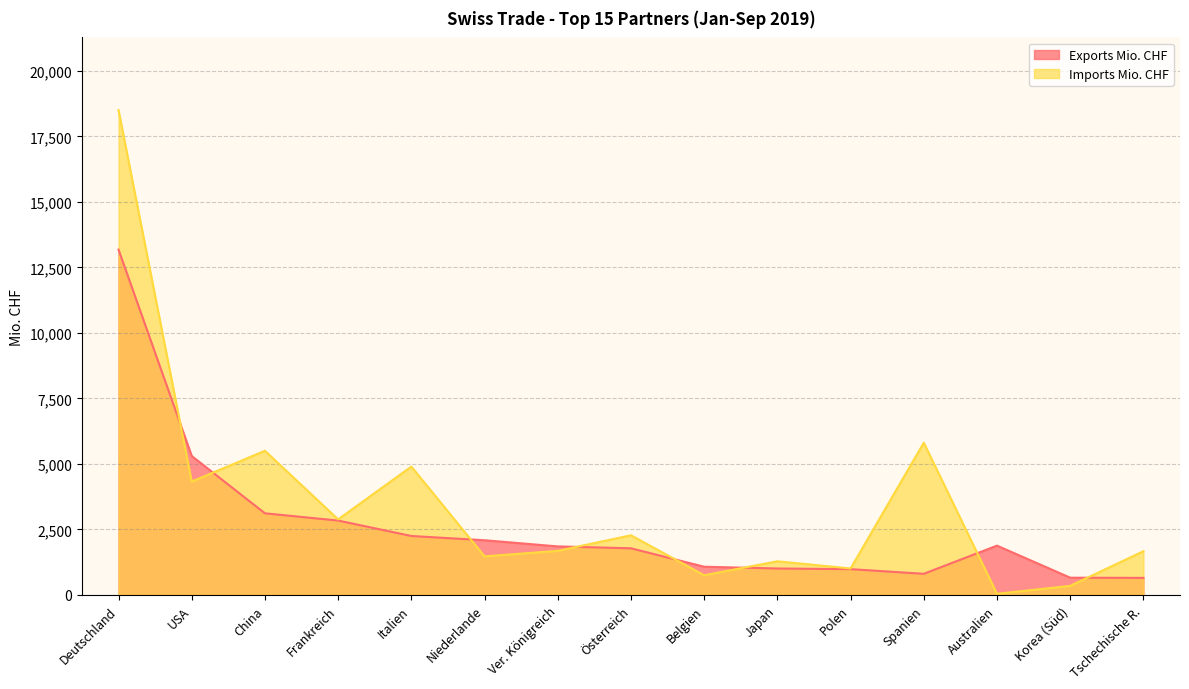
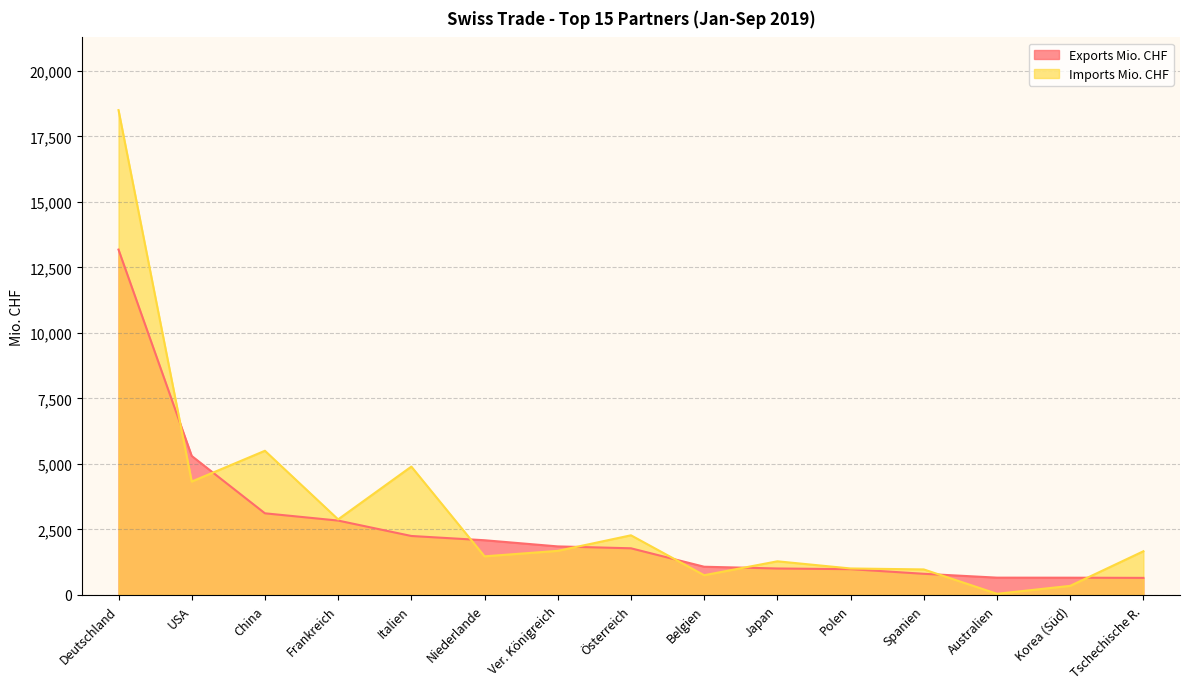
  {
    "Exports Mio. CHF": {
      "Deutschland": "13,200",
      "USA": "5,300",
      "China": "3,100",
      "Italien": "2,300",
      "Niederlande": "2,100",
      "Ver. Königreich": "1,900",
      "Österreich": "1,800",
      "Belgien": "1,100",
      "Japan": "1,000",
      "Spanien": "800",
-     "Australien": "1,900",
+     "Australien": "700",
      "Korea (Süd)": "700",
      "Tschechische R.": "700"
    },
    "Imports Mio. CHF": {
      "Deutschland": "18,500",
      "USA": "4,300",
      "China": "5,500",
      "Italien": "4,900",
      "Niederlande": "1,500",
      "Ver. Königreich": "1,700",
      "Österreich": "2,300",
      "Belgien": "800",
      "Japan": "1,300",
-     "Spanien": "5,800",
+     "Spanien": "1,000",
      "Australien": "0",
      "Korea (Süd)": "300",
      "Tschechische R.": "1,700"
    }
  }
